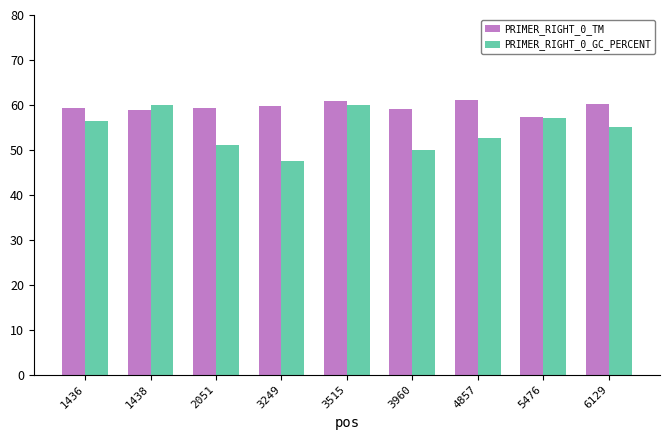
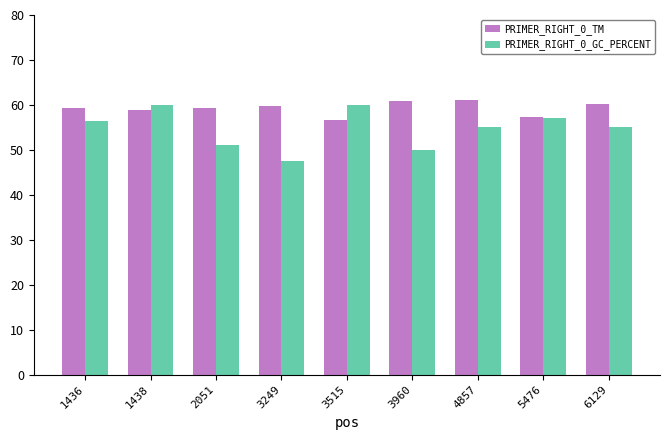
  {
    "PRIMER_RIGHT_0_TM": {
      "1436": 59,
      "1438": 59,
      "2051": 59,
      "3249": 60,
-     "3515": 61,
-     "3960": 59,
+     "3515": 57,
+     "3960": 61,
      "4857": 61,
      "5476": 57,
      "6129": 60
    },
    "PRIMER_RIGHT_0_GC_PERCENT": {
      "1436": 57,
      "1438": 60,
      "2051": 51,
      "3249": 48,
      "3515": 60,
      "3960": 50,
-     "4857": 53,
+     "4857": 55,
      "5476": 57,
      "6129": 55
    }
  }
